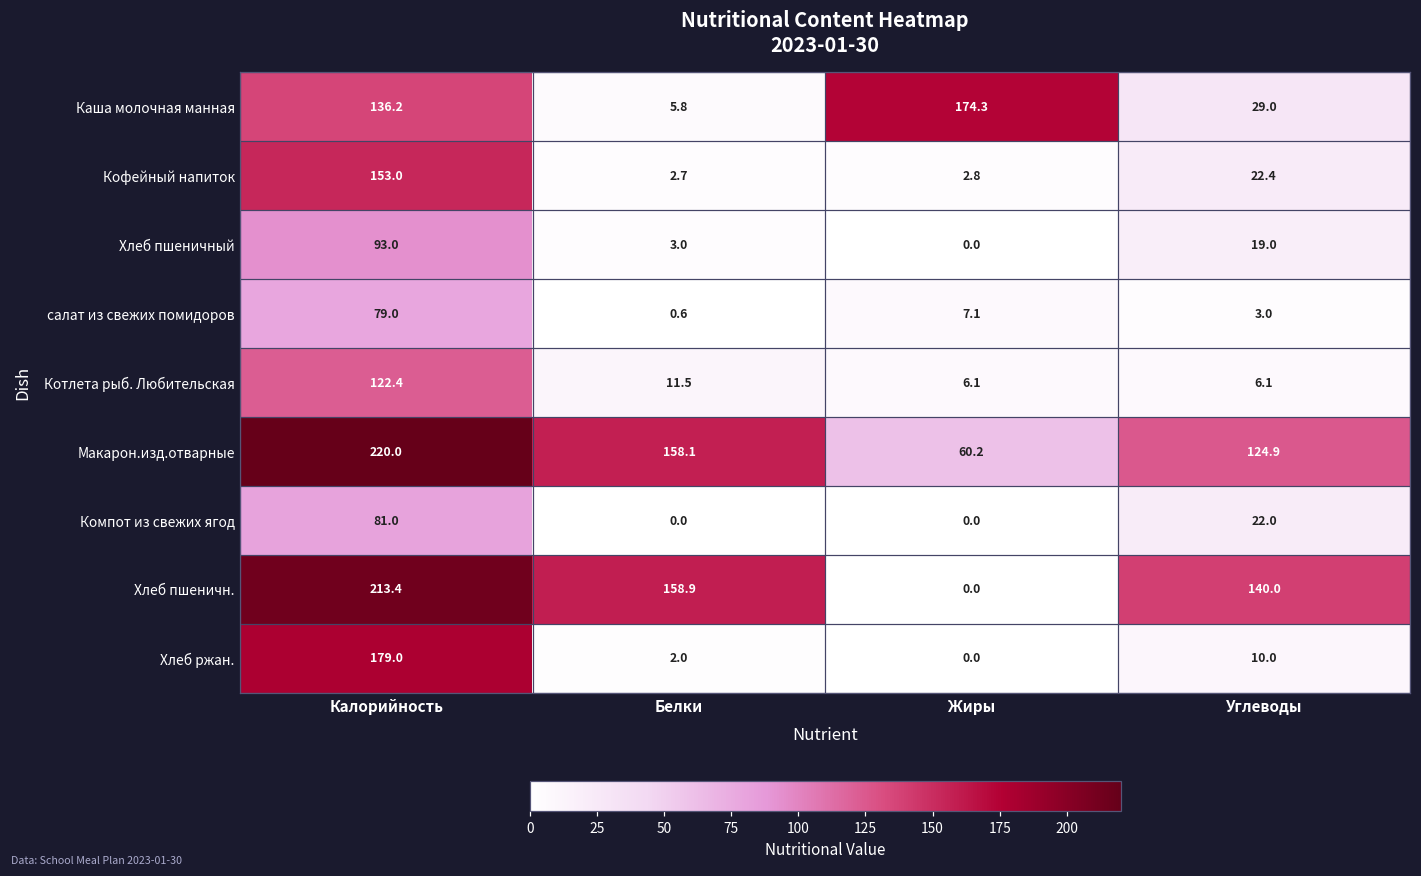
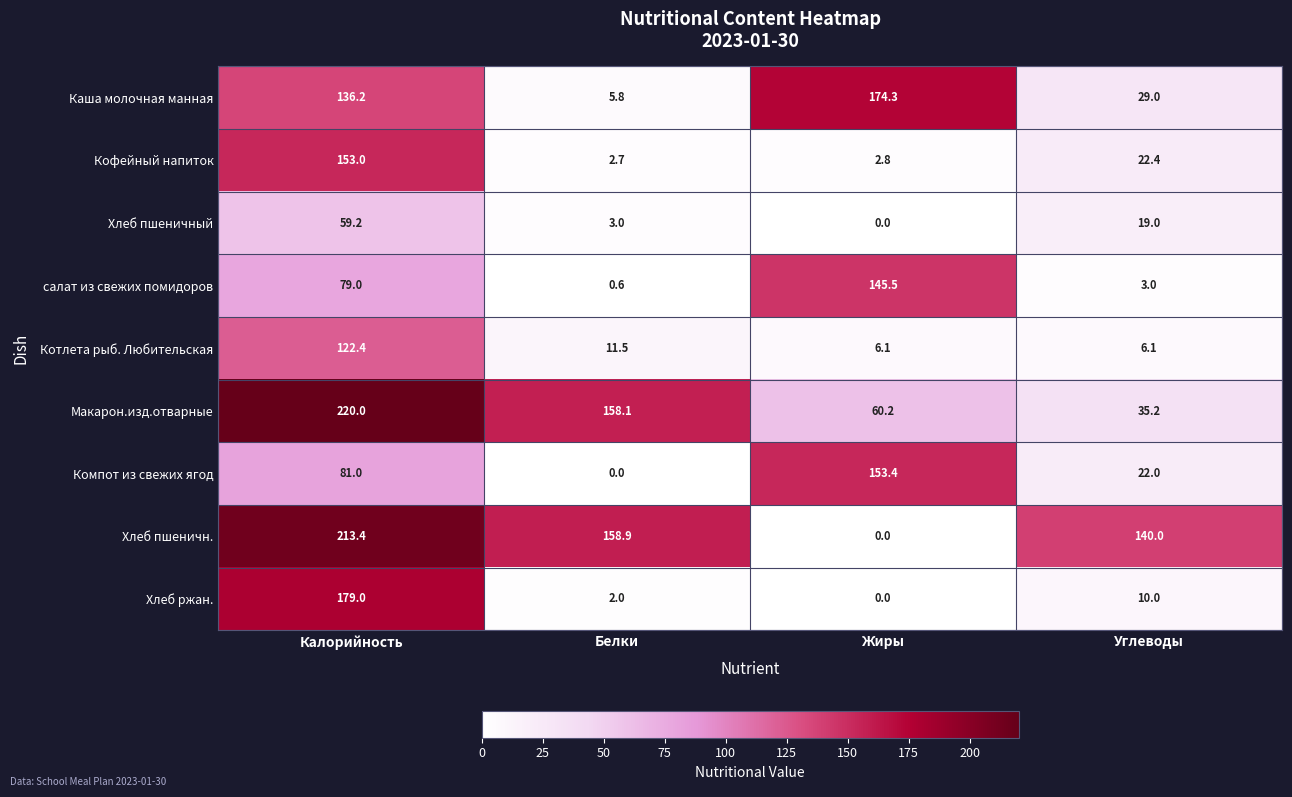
  {
    "Каша молочная манная": {
      "Калорийность": 136.2,
      "Белки": 5.8,
      "Жиры": 174.3,
      "Углеводы": 29.0
    },
    "Кофейный напиток": {
      "Калорийность": 153.0,
      "Белки": 2.7,
      "Жиры": 2.8,
      "Углеводы": 22.4
    },
    "Хлеб пшеничный": {
-     "Калорийность": 93.0,
+     "Калорийность": 59.2,
      "Белки": 3.0,
      "Жиры": 0.0,
      "Углеводы": 19.0
    },
    "салат из свежих помидоров": {
      "Калорийность": 79.0,
      "Белки": 0.6,
-     "Жиры": 7.1,
+     "Жиры": 145.5,
      "Углеводы": 3.0
    },
    "Котлета рыб. Любительская": {
      "Калорийность": 122.4,
      "Белки": 11.5,
      "Жиры": 6.1,
      "Углеводы": 6.1
    },
    "Макарон.изд.отварные": {
      "Калорийность": 220.0,
      "Белки": 158.1,
      "Жиры": 60.2,
-     "Углеводы": 124.9
+     "Углеводы": 35.2
    },
    "Компот из свежих ягод": {
      "Калорийность": 81.0,
      "Белки": 0.0,
-     "Жиры": 0.0,
+     "Жиры": 153.4,
      "Углеводы": 22.0
    },
    "Хлеб пшеничн.": {
      "Калорийность": 213.4,
      "Белки": 158.9,
      "Жиры": 0.0,
      "Углеводы": 140.0
    },
    "Хлеб ржан.": {
      "Калорийность": 179.0,
      "Белки": 2.0,
      "Жиры": 0.0,
      "Углеводы": 10.0
    }
  }
